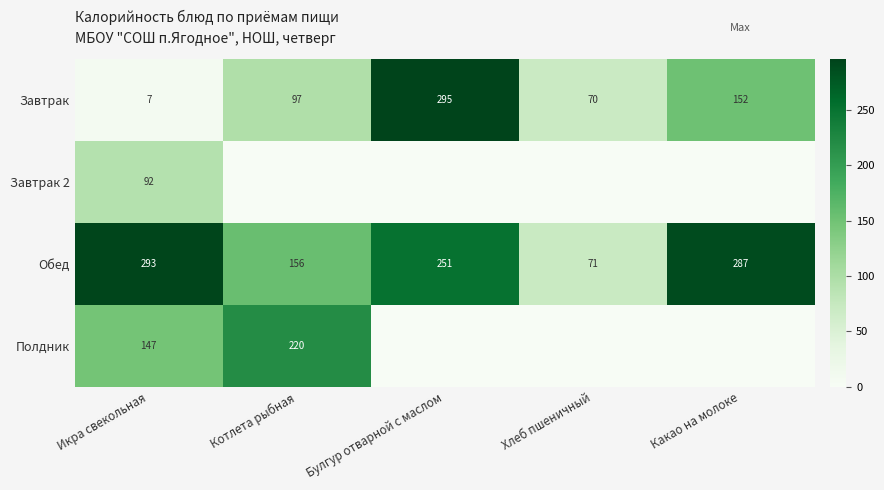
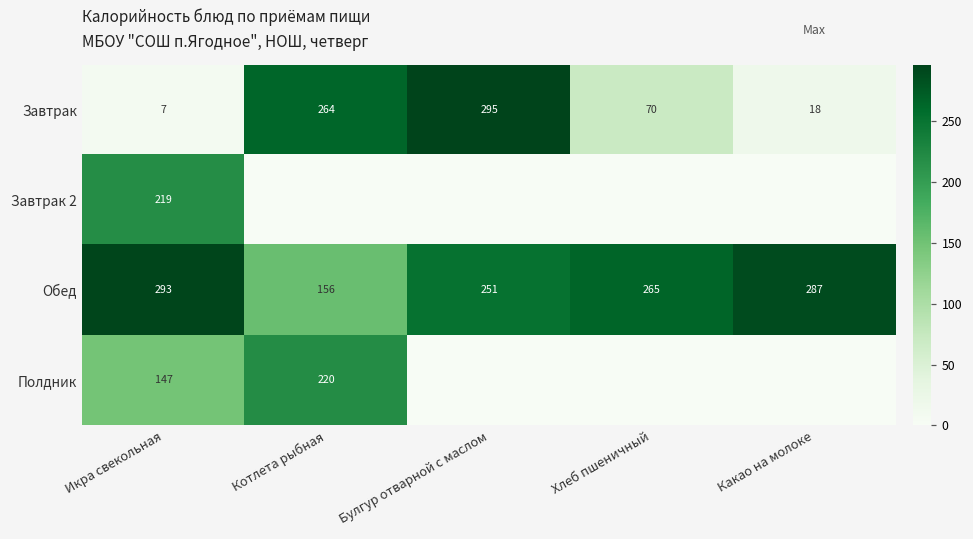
  {
    "Завтрак": {
      "Икра свекольная": 7,
-     "Котлета рыбная": 97,
+     "Котлета рыбная": 264,
      "Булгур отварной с маслом": 295,
      "Хлеб пшеничный": 70,
-     "Какао на молоке": 152
+     "Какао на молоке": 18
    },
    "Завтрак 2": {
-     "Икра свекольная": 92
+     "Икра свекольная": 219
    },
    "Обед": {
      "Икра свекольная": 293,
      "Котлета рыбная": 156,
      "Булгур отварной с маслом": 251,
-     "Хлеб пшеничный": 71,
+     "Хлеб пшеничный": 265,
      "Какао на молоке": 287
    },
    "Полдник": {
      "Икра свекольная": 147,
      "Котлета рыбная": 220
    }
  }
